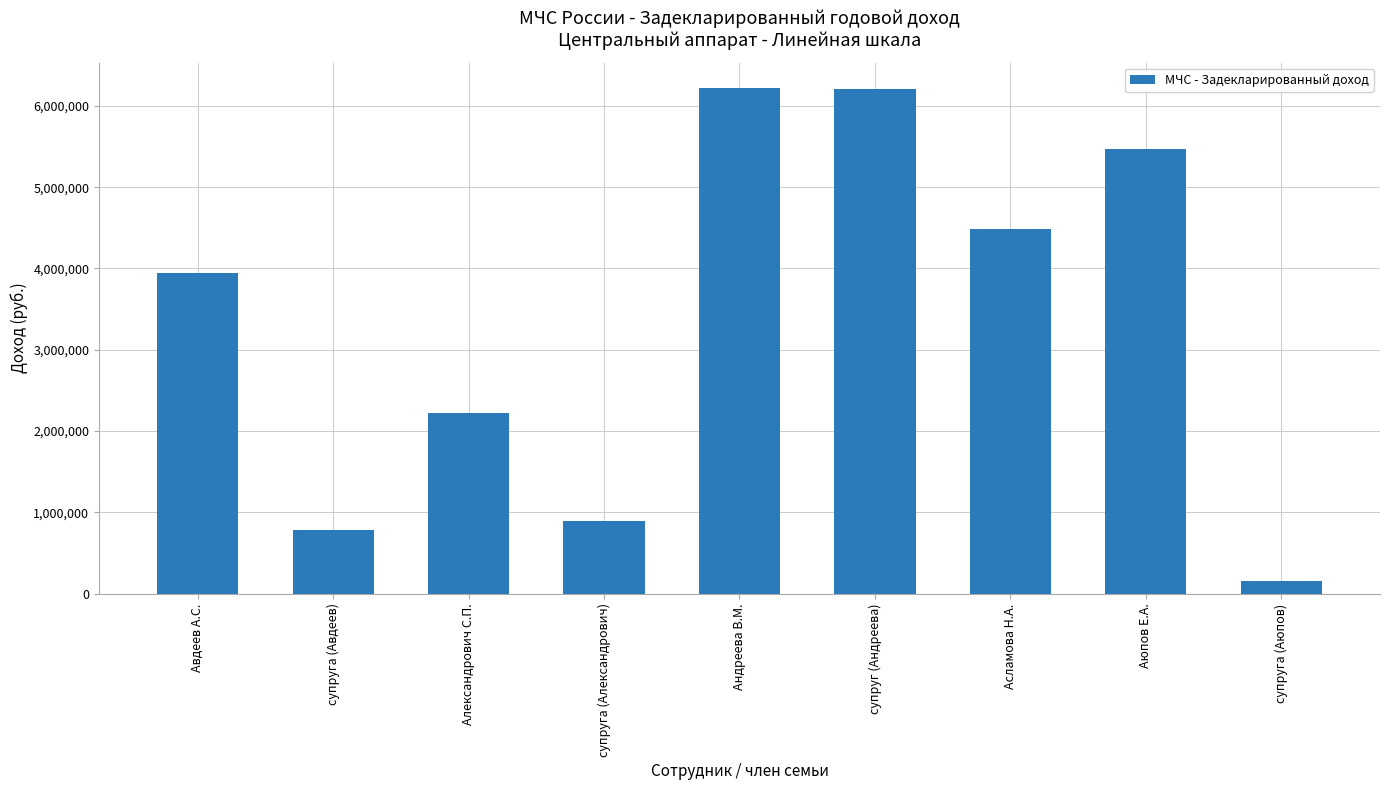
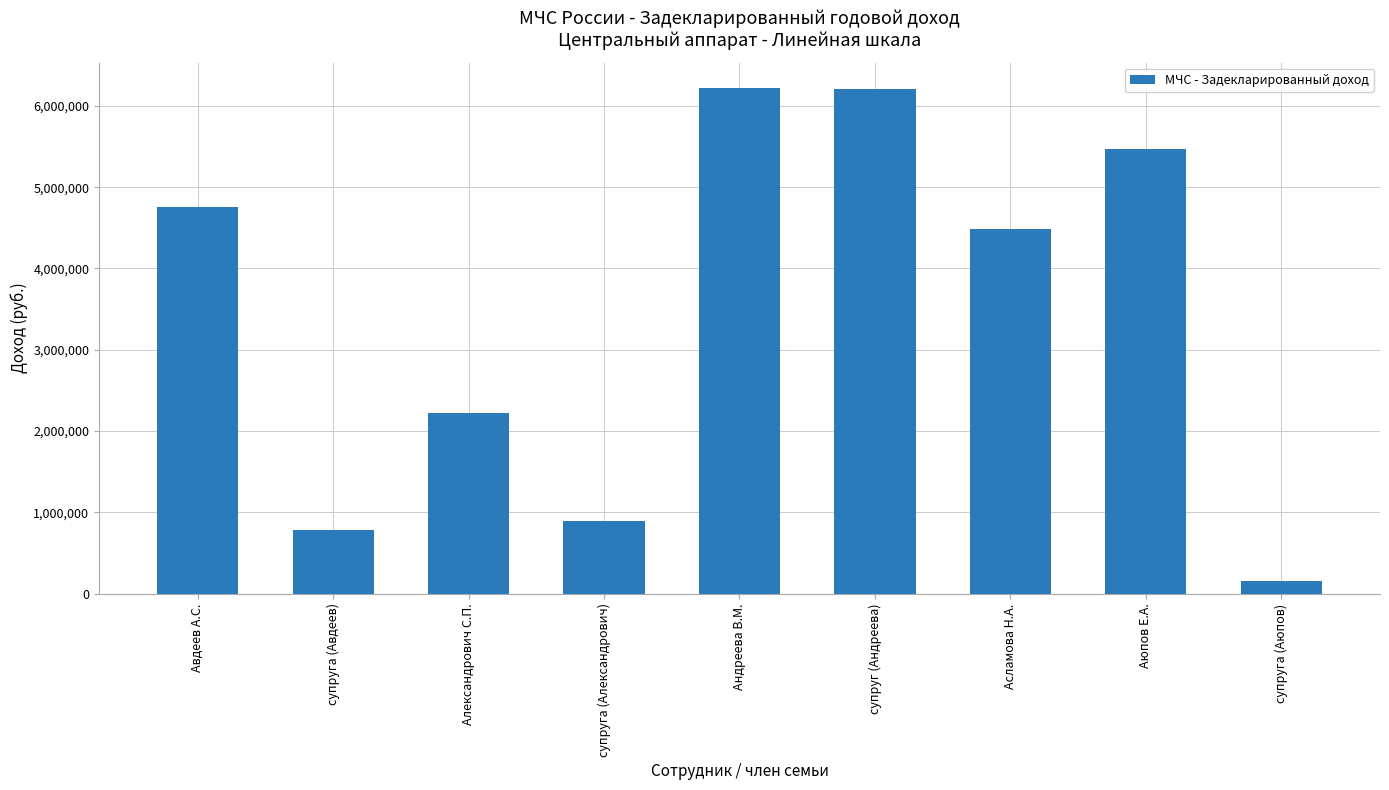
  {
-   "Авдеев А.С.": "3,900,000",
+   "Авдеев А.С.": "4,800,000",
    "супруга (Авдеев)": "800,000",
    "Александрович С.П.": "2,200,000",
    "супруга (Александрович)": "900,000",
    "Андреева В.М.": "6,200,000",
    "супруг (Андреева)": "6,200,000",
    "Асламова Н.А.": "4,500,000",
    "Аюпов Е.А.": "5,500,000",
    "супруга (Аюпов)": "200,000"
  }
